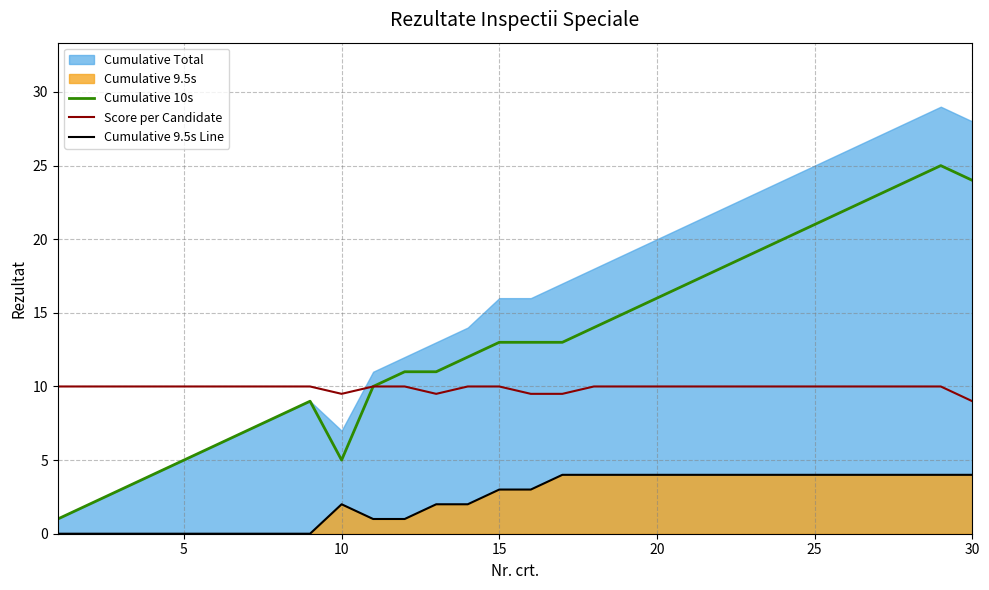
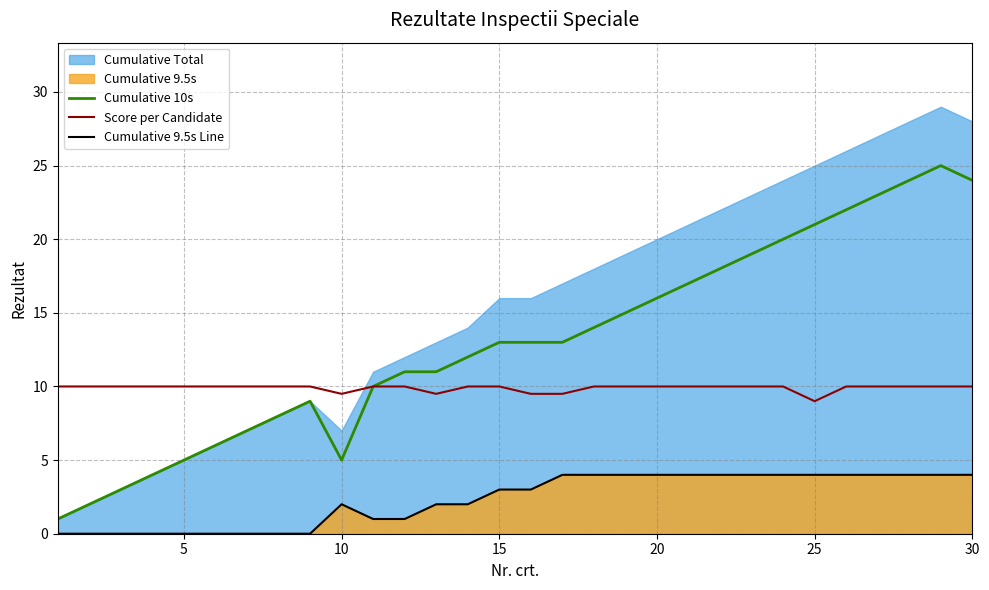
  {
    "Cumulative 10s": {
      "10": 5,
      "15": 13,
      "20": 16,
      "25": 21,
      "30": 24
    },
    "Score per Candidate": {
      "5": 10,
      "10": 9.5,
      "15": 10,
      "20": 10,
-     "25": 10,
-     "30": 9
+     "25": 9,
+     "30": 10
    },
    "Cumulative 9.5s": {
      "5": 0,
      "10": 2,
      "15": 3,
      "20": 4,
      "25": 4,
      "30": 4
    }
  }
